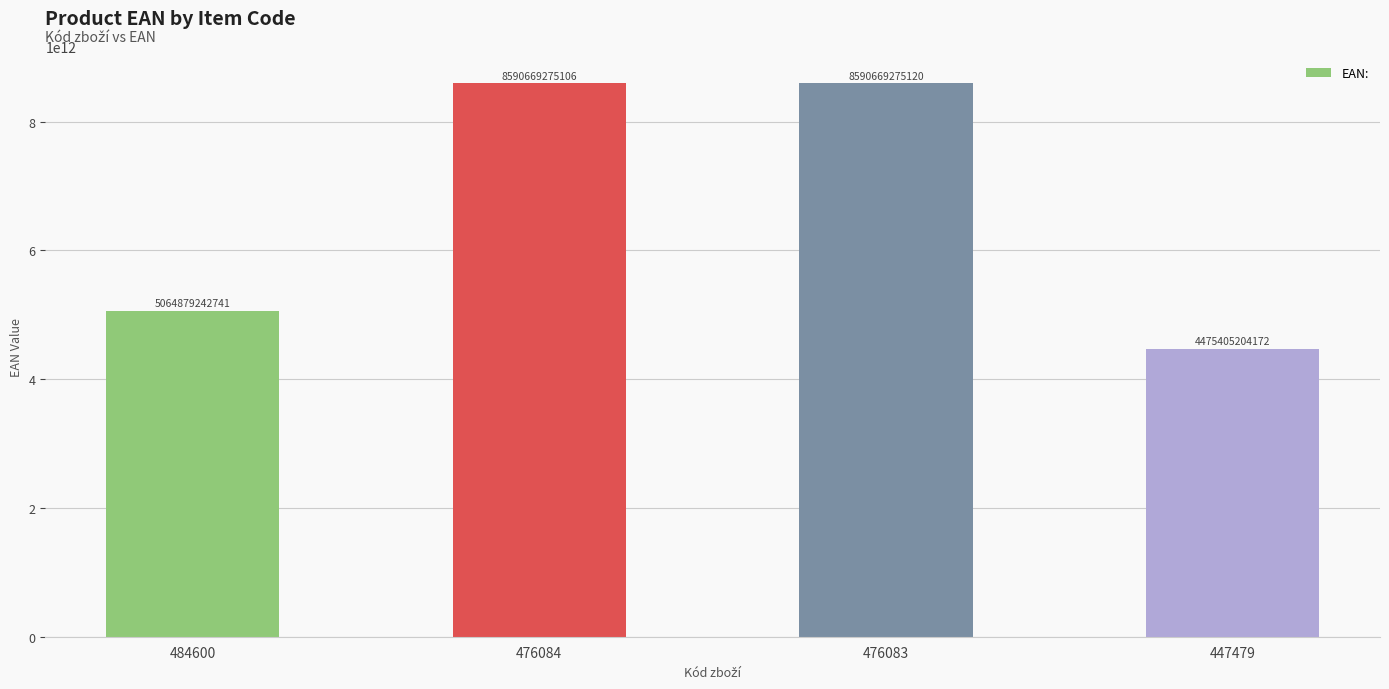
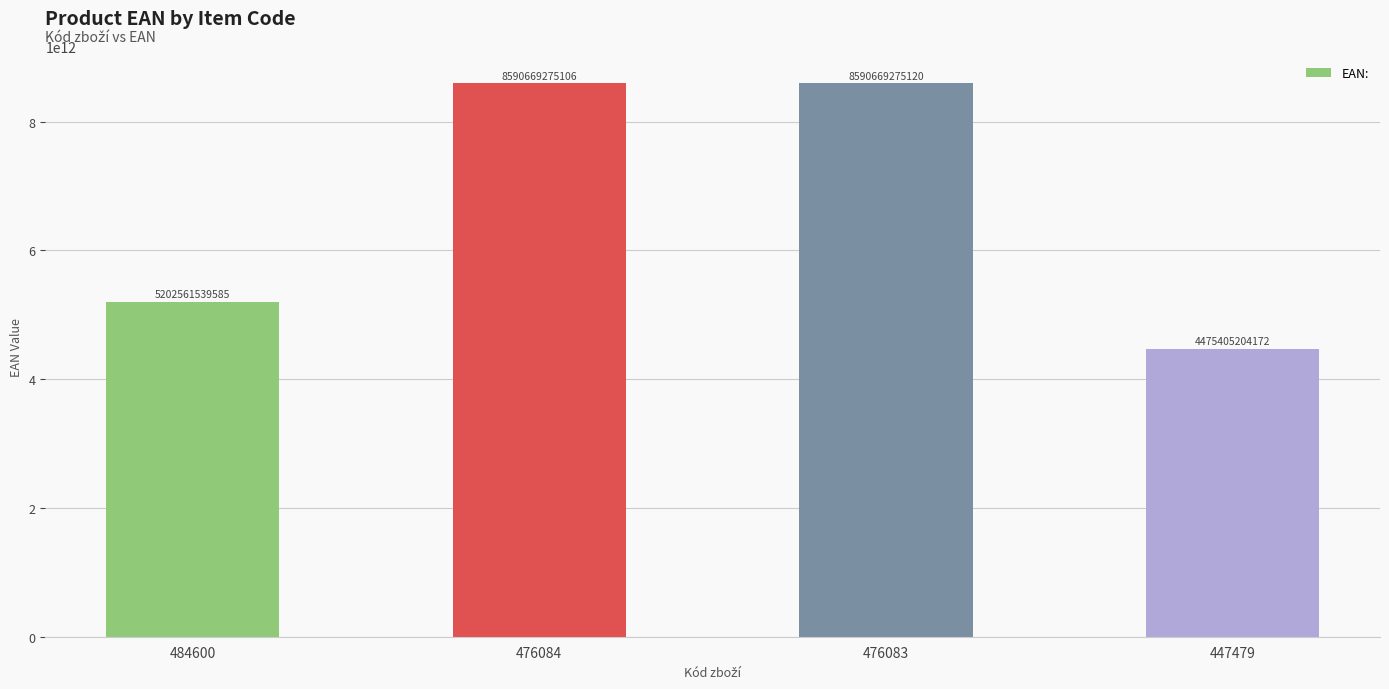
  {
-   "484600": 5064879242741,
+   "484600": 5202561539585,
    "476084": 8590669275106,
    "476083": 8590669275120,
    "447479": 4475405204172
  }
